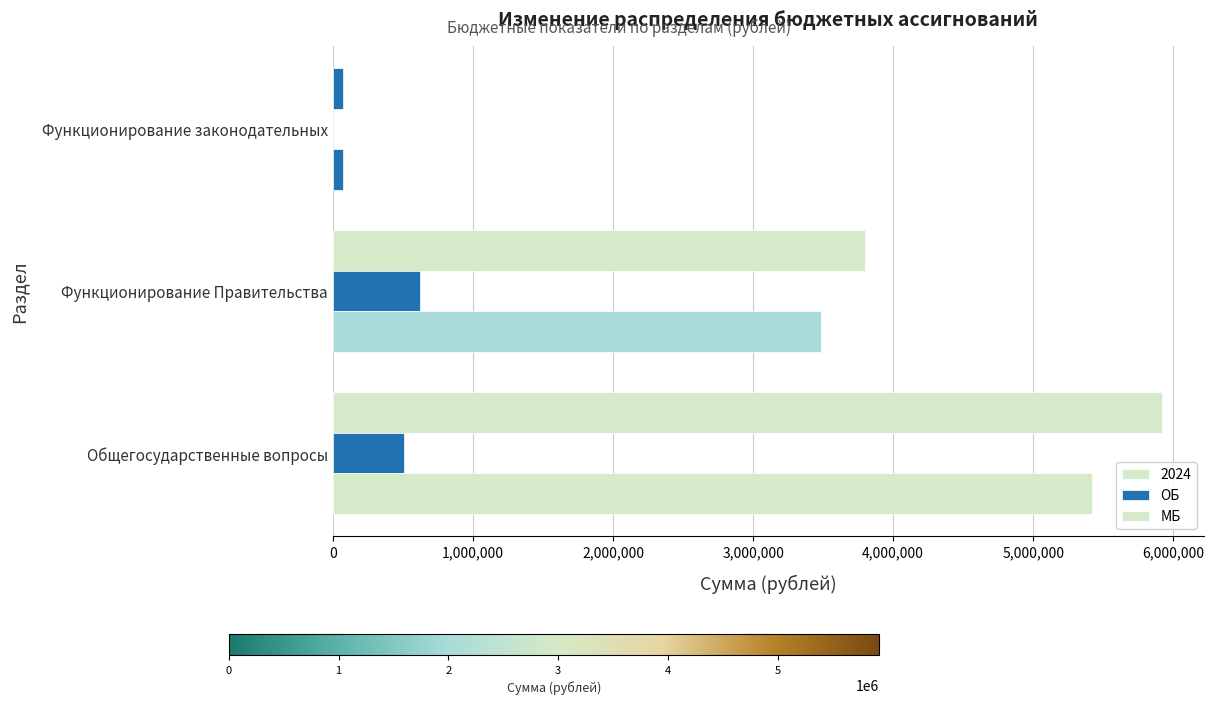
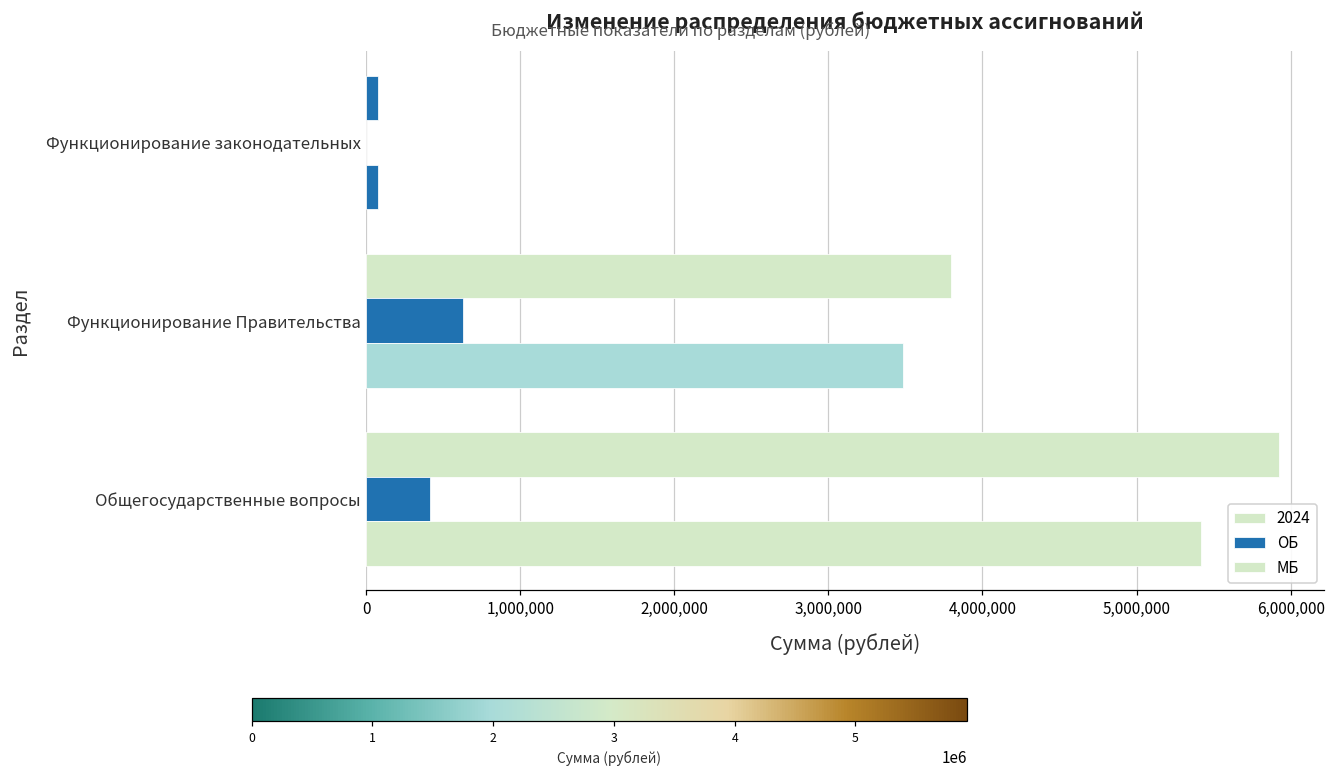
  {
    "ОБ": {
      "Функционирование законодательных": "0",
      "Функционирование Правительства": "630,000",
-     "Общегосударственные вопросы": "510,000"
+     "Общегосударственные вопросы": "420,000"
    }
  }
